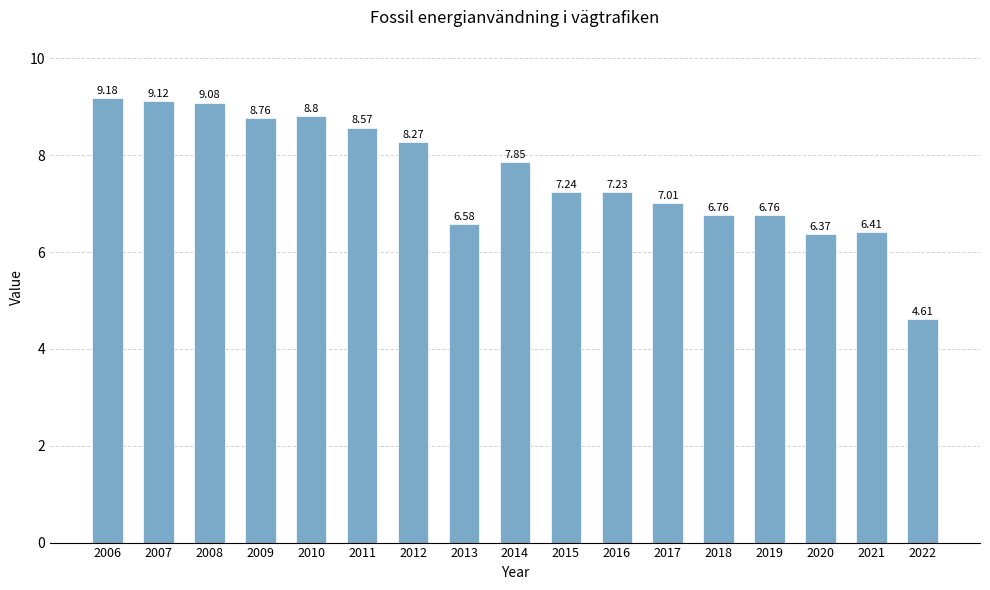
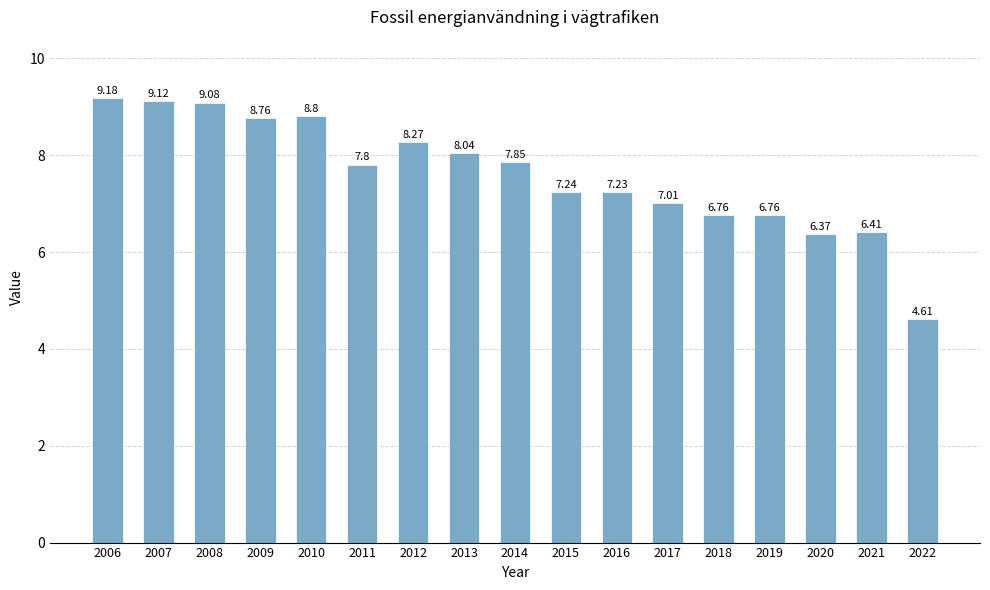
  {
    "2006": 9.18,
    "2007": 9.12,
    "2008": 9.08,
    "2009": 8.76,
    "2010": 8.8,
-   "2011": 8.57,
+   "2011": 7.8,
    "2012": 8.27,
-   "2013": 6.58,
+   "2013": 8.04,
    "2014": 7.85,
    "2015": 7.24,
    "2016": 7.23,
    "2017": 7.01,
    "2018": 6.76,
    "2019": 6.76,
    "2020": 6.37,
    "2021": 6.41,
    "2022": 4.61
  }
